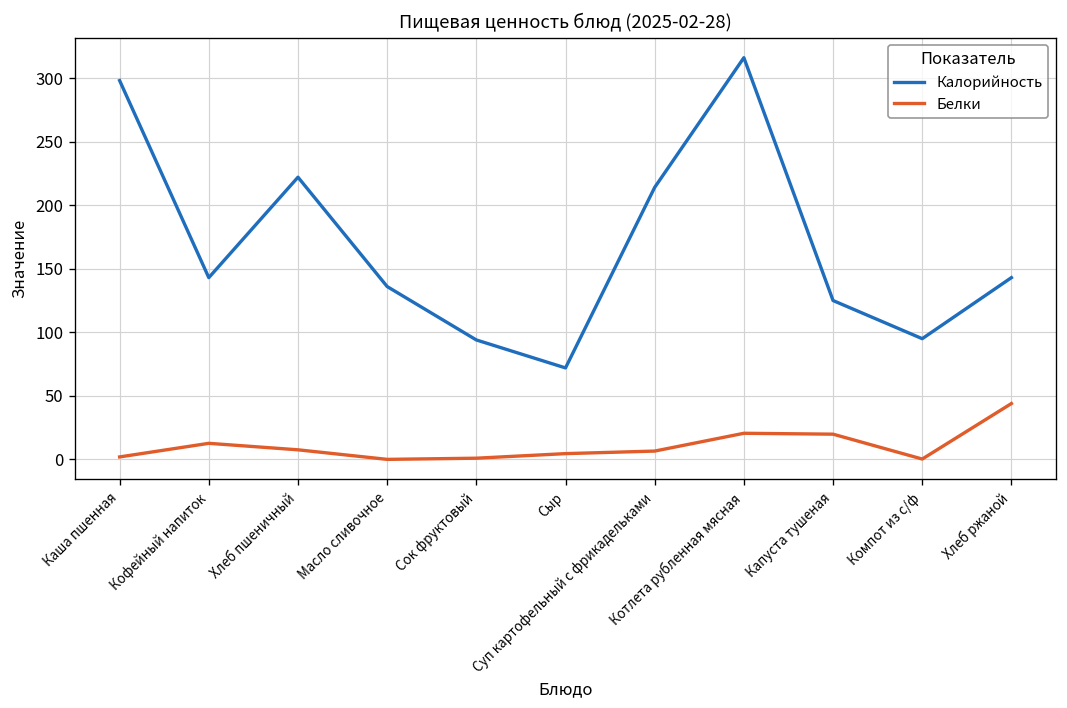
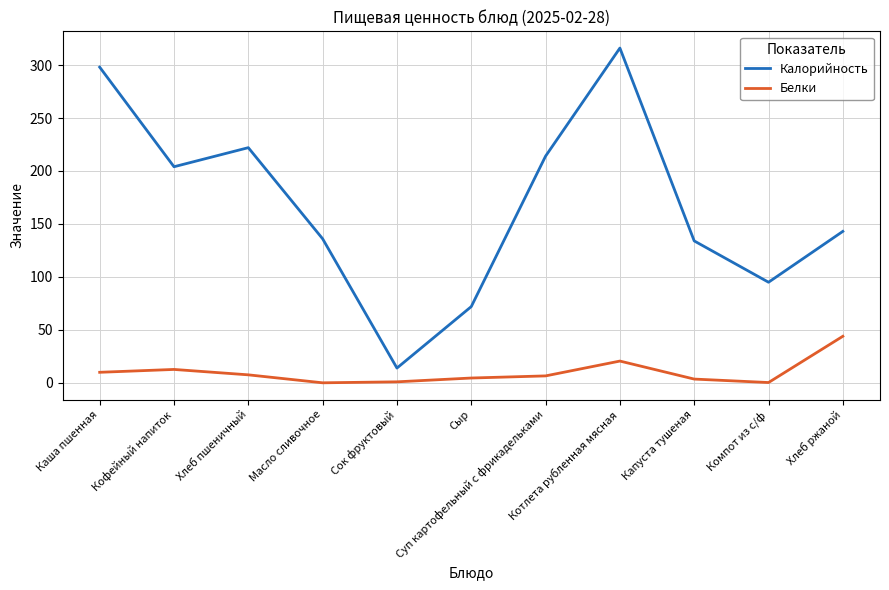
  {
    "Калорийность": {
      "Каша пшенная": 298,
-     "Кофейный напиток": 143,
+     "Кофейный напиток": 204,
      "Хлеб пшеничный": 222,
      "Масло сливочное": 136,
-     "Сок фруктовый": 94,
+     "Сок фруктовый": 14,
      "Сыр": 72,
      "Суп картофельный с фрикадельками": 214,
      "Котлета рубленная мясная": 316,
-     "Капуста тушеная": 125,
+     "Капуста тушеная": 134,
      "Компот из с/ф": 95,
      "Хлеб ржаной": 143
    },
    "Белки": {
-     "Каша пшенная": 2,
+     "Каша пшенная": 10,
      "Кофейный напиток": 13,
      "Хлеб пшеничный": 8,
      "Масло сливочное": 0,
      "Сок фруктовый": 1,
      "Сыр": 5,
      "Суп картофельный с фрикадельками": 7,
      "Котлета рубленная мясная": 21,
-     "Капуста тушеная": 20,
+     "Капуста тушеная": 4,
      "Компот из с/ф": 0,
      "Хлеб ржаной": 44
    }
  }
